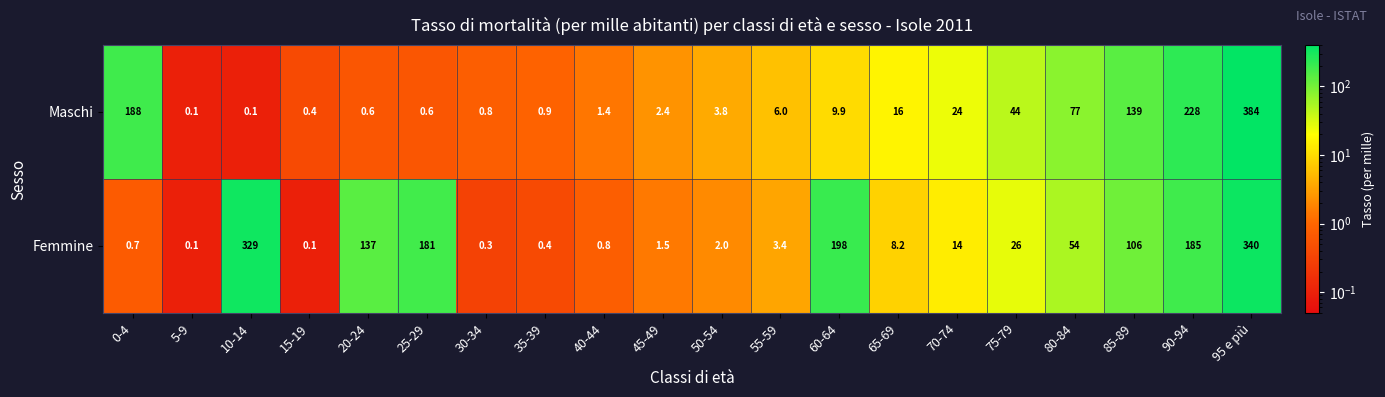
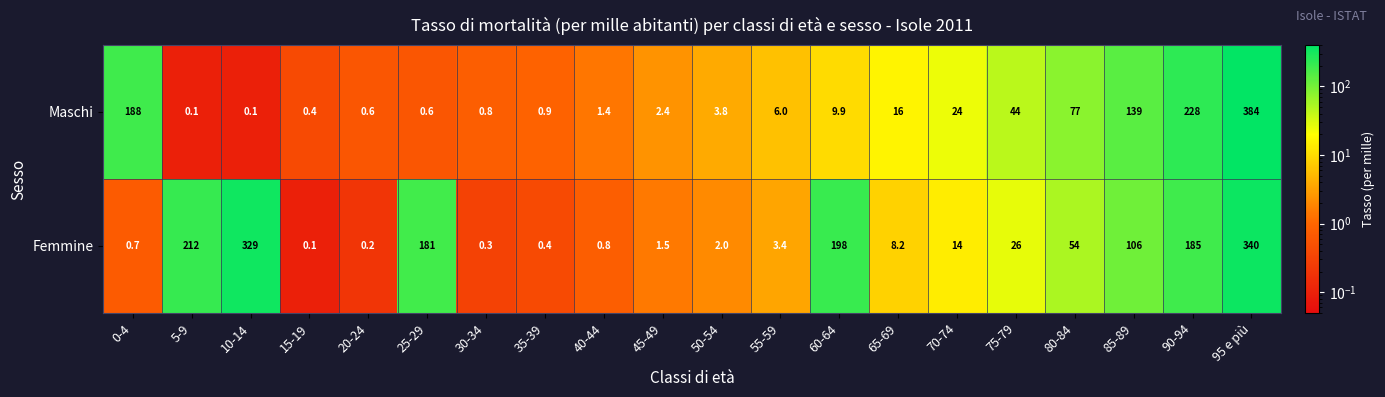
  {
    "Maschi": {
      "0-4": 188,
      "5-9": 0.1,
      "10-14": 0.1,
      "15-19": 0.4,
      "20-24": 0.6,
      "25-29": 0.6,
      "30-34": 0.8,
      "35-39": 0.9,
      "40-44": 1.4,
      "45-49": 2.4,
      "50-54": 3.8,
      "55-59": 6.0,
      "60-64": 9.9,
      "65-69": 16,
      "70-74": 24,
      "75-79": 44,
      "80-84": 77,
      "85-89": 139,
      "90-94": 228,
      "95 e più": 384
    },
    "Femmine": {
      "0-4": 0.7,
-     "5-9": 0.1,
+     "5-9": 212,
      "10-14": 329,
      "15-19": 0.1,
-     "20-24": 137,
+     "20-24": 0.2,
      "25-29": 181,
      "30-34": 0.3,
      "35-39": 0.4,
      "40-44": 0.8,
      "45-49": 1.5,
      "50-54": 2.0,
      "55-59": 3.4,
      "60-64": 198,
      "65-69": 8.2,
      "70-74": 14,
      "75-79": 26,
      "80-84": 54,
      "85-89": 106,
      "90-94": 185,
      "95 e più": 340
    }
  }
